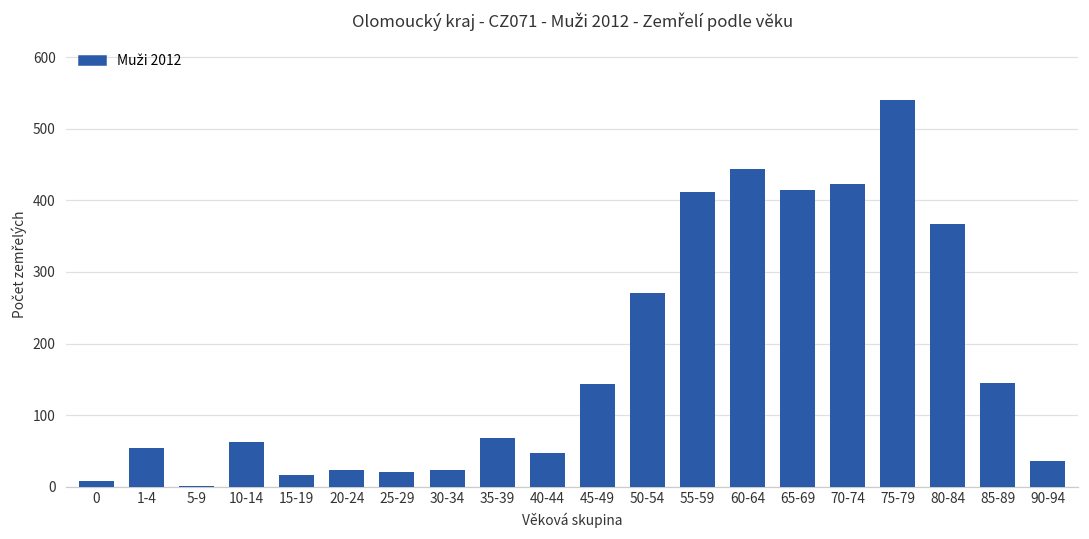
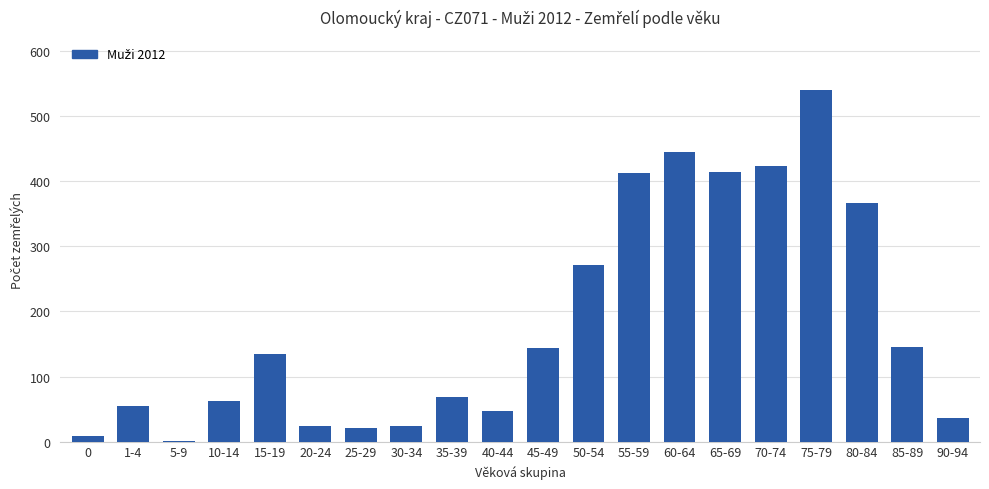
  {
    "0": 10,
    "1-4": 50,
    "10-14": 60,
-   "15-19": 20,
+   "15-19": 130,
    "20-24": 20,
    "25-29": 20,
    "30-34": 20,
    "35-39": 70,
    "40-44": 50,
    "45-49": 140,
    "50-54": 270,
    "55-59": 410,
    "60-64": 440,
    "65-69": 410,
    "70-74": 420,
    "75-79": 540,
    "80-84": 370,
    "85-89": 150,
    "90-94": 40
  }
